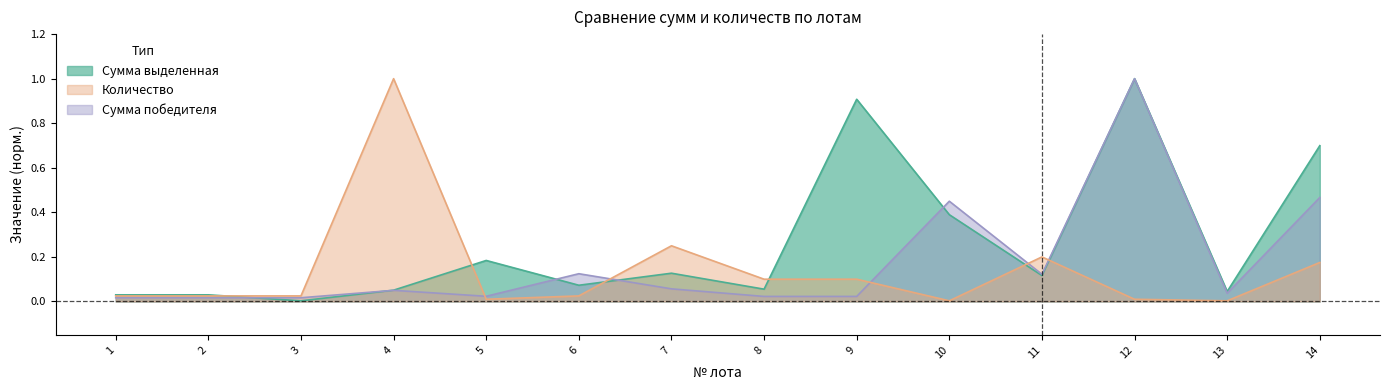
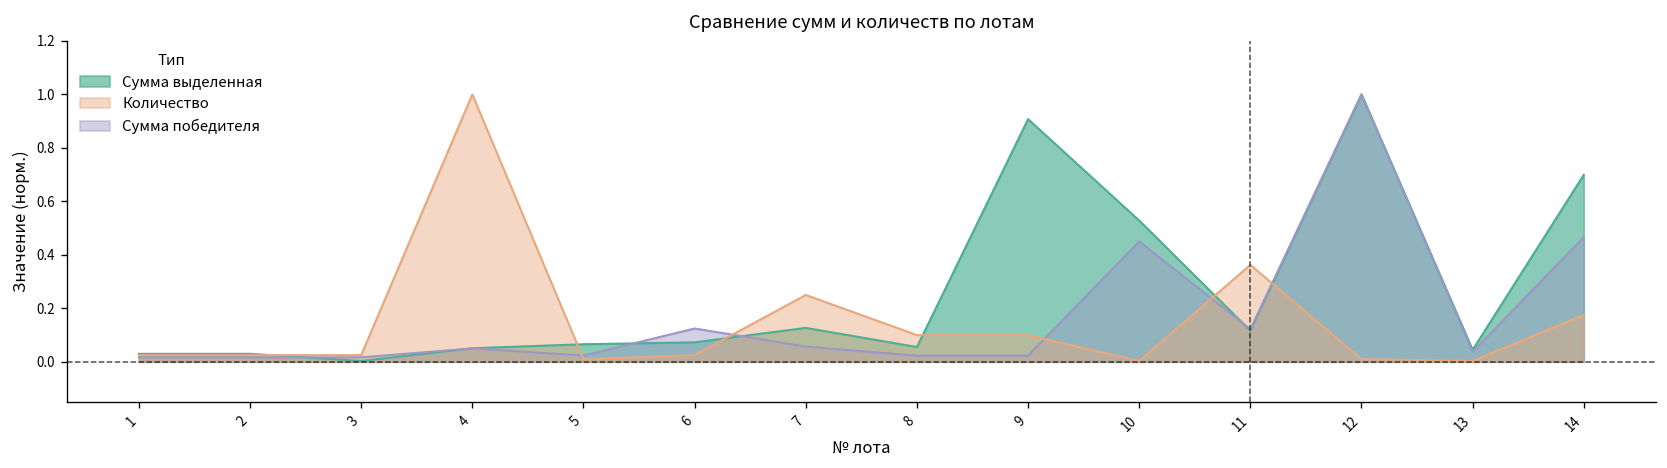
  {
    "Сумма выделенная": {
      "3": 0.00,
-     "5": 0.18,
+     "5": 0.07,
      "6": 0.07,
      "7": 0.13,
      "8": 0.06,
      "9": 0.91,
-     "10": 0.39,
+     "10": 0.53,
      "14": 0.70
    },
    "Сумма победителя": {
      "5": 0.02,
      "6": 0.12,
      "7": 0.06,
      "8": 0.02,
      "9": 0.02,
      "10": 0.45,
      "14": 0.47
    },
    "Количество": {
      "4": 1.00,
      "5": 0.01,
      "6": 0.03,
      "7": 0.25,
      "8": 0.10,
      "9": 0.10,
      "10": 0.00,
-     "11": 0.20,
+     "11": 0.36,
      "12": 0.01,
      "13": 0.00,
      "14": 0.18
    }
  }
